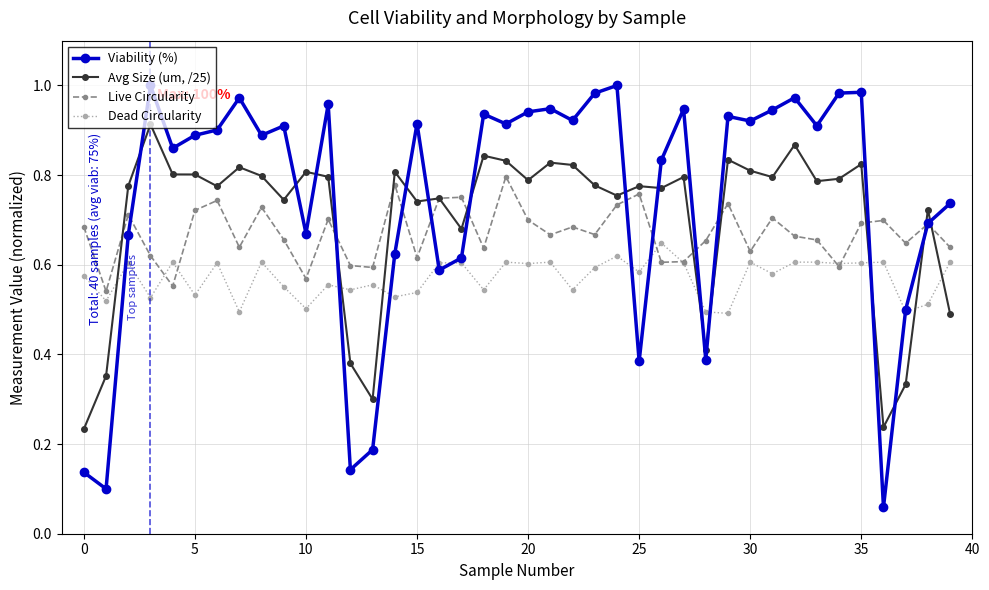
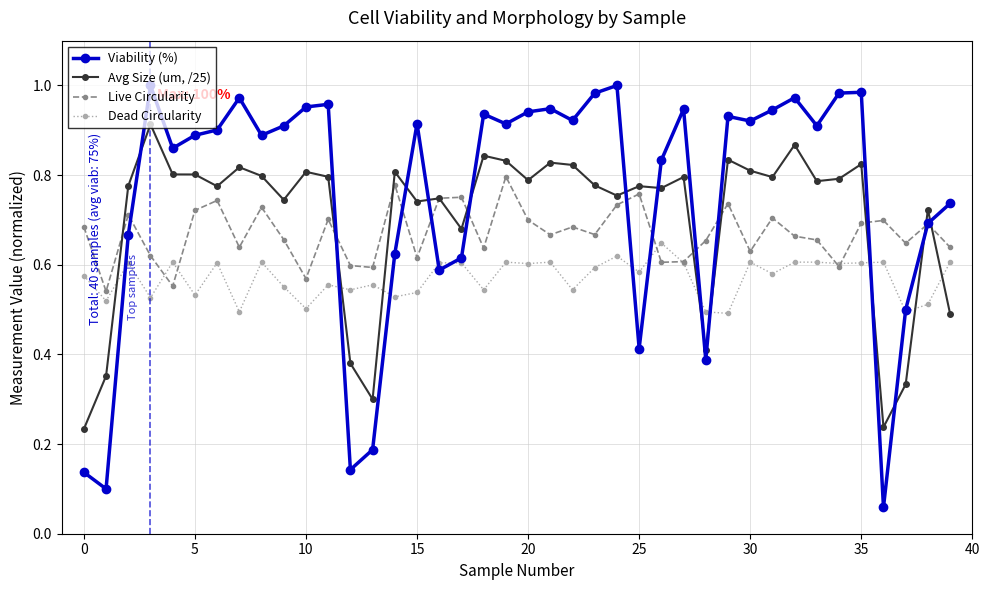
  {
    "Viability (%)": {
      "0": 0.14,
      "5": 0.89,
-     "10": 0.67,
+     "10": 0.95,
      "15": 0.92,
      "20": 0.94,
-     "25": 0.38,
+     "25": 0.41,
      "30": 0.92,
      "35": 0.98
    },
    "Avg Size (um, /25)": {
      "0": 0.23,
      "5": 0.80,
      "10": 0.81,
      "15": 0.74,
      "20": 0.79,
      "25": 0.78,
      "30": 0.81,
      "35": 0.82
    }
  }
